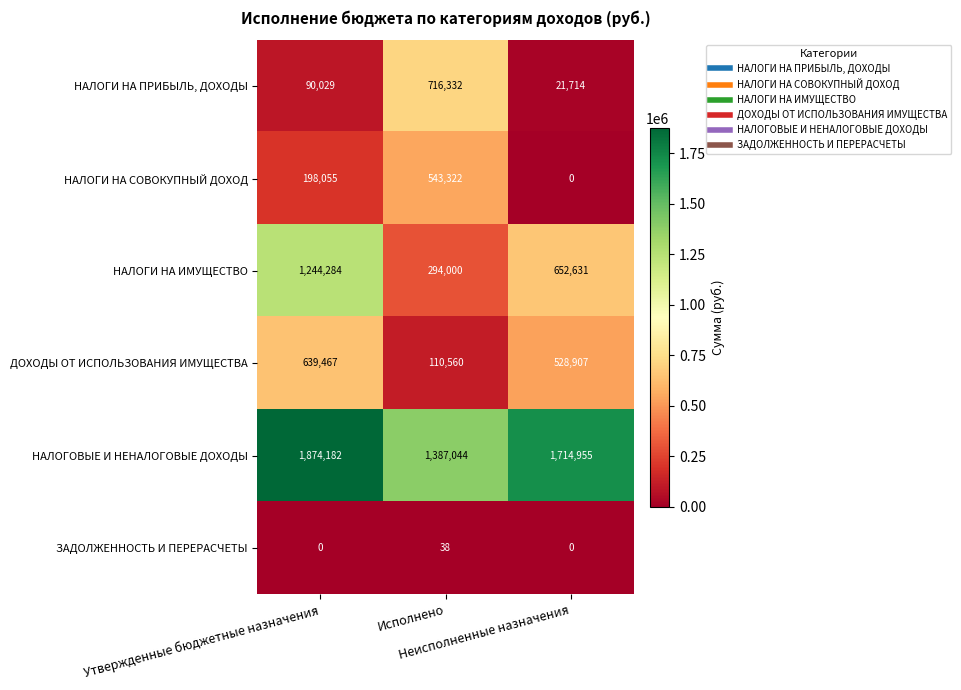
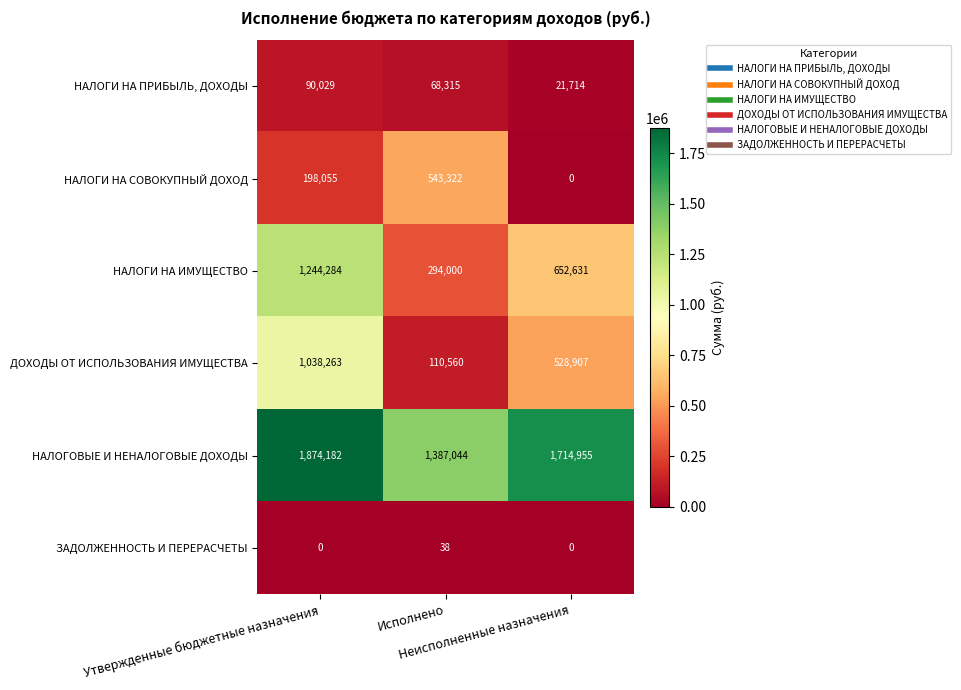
  {
    "НАЛОГИ НА ПРИБЫЛЬ, ДОХОДЫ": {
      "Утвержденные бюджетные назначения": "90,029",
-     "Исполнено": "716,332",
+     "Исполнено": "68,315",
      "Неисполненные назначения": "21,714"
    },
    "НАЛОГИ НА СОВОКУПНЫЙ ДОХОД": {
      "Утвержденные бюджетные назначения": "198,055",
      "Исполнено": "543,322",
      "Неисполненные назначения": "0"
    },
    "НАЛОГИ НА ИМУЩЕСТВО": {
      "Утвержденные бюджетные назначения": "1,244,284",
      "Исполнено": "294,000",
      "Неисполненные назначения": "652,631"
    },
    "ДОХОДЫ ОТ ИСПОЛЬЗОВАНИЯ ИМУЩЕСТВА": {
-     "Утвержденные бюджетные назначения": "639,467",
+     "Утвержденные бюджетные назначения": "1,038,263",
      "Исполнено": "110,560",
      "Неисполненные назначения": "528,907"
    },
    "НАЛОГОВЫЕ И НЕНАЛОГОВЫЕ ДОХОДЫ": {
      "Утвержденные бюджетные назначения": "1,874,182",
      "Исполнено": "1,387,044",
      "Неисполненные назначения": "1,714,955"
    },
    "ЗАДОЛЖЕННОСТЬ И ПЕРЕРАСЧЕТЫ": {
      "Утвержденные бюджетные назначения": "0",
      "Исполнено": "38",
      "Неисполненные назначения": "0"
    }
  }
